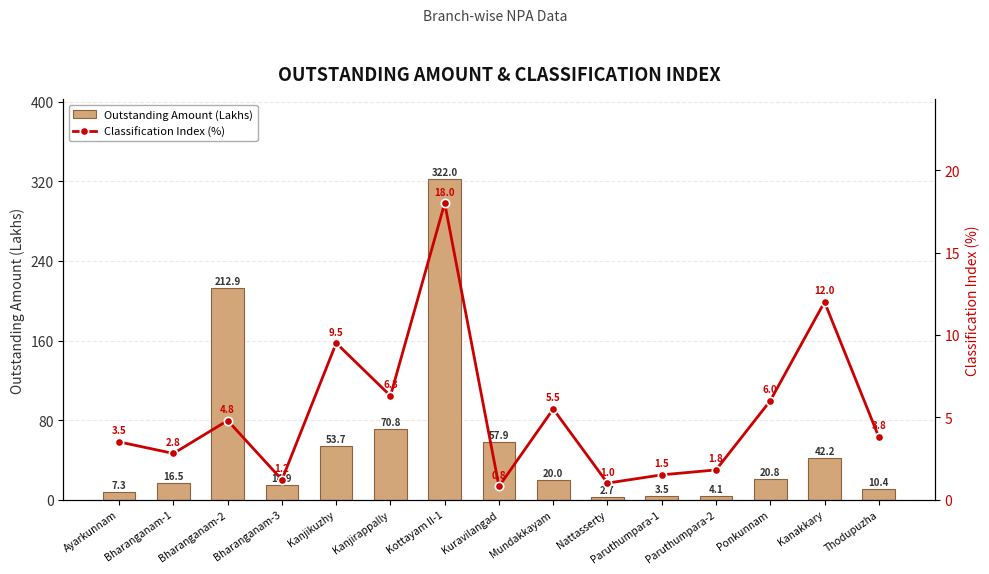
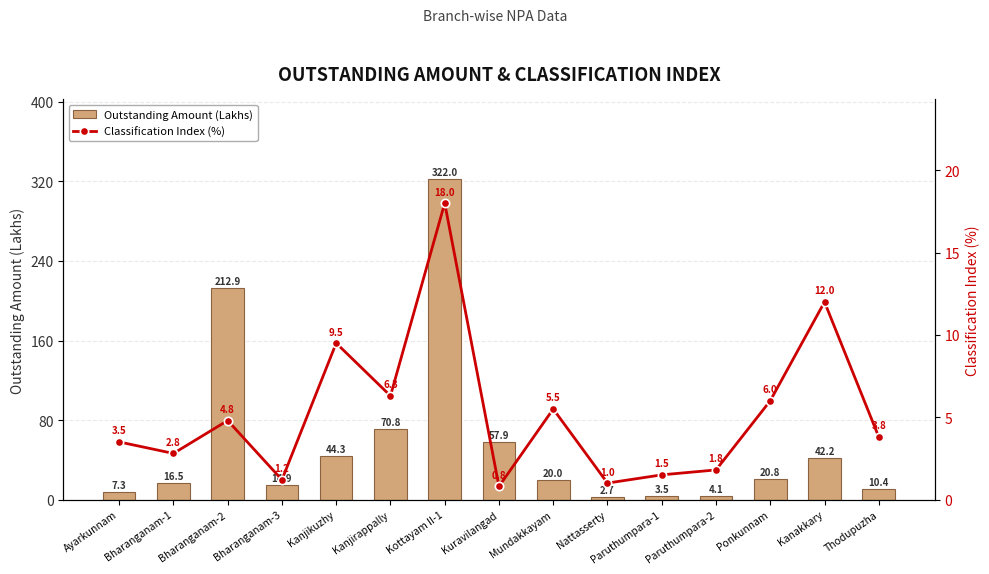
  {
    "Outstanding Amount (Lakhs)": {
      "Ayarkunnam": 7.3,
      "Bharanganam-1": 16.5,
      "Bharanganam-2": 212.9,
-     "Kanjikuzhy": 53.7,
+     "Kanjikuzhy": 44.3,
      "Kanjirappally": 70.8,
      "Kottayam II-1": 322.0,
      "Kuravilangad": 57.9,
      "Mundakkayam": 20.0,
      "Paruthumpara-1": 3.5,
      "Paruthumpara-2": 4.1,
      "Ponkunnam": 20.8,
      "Kanakkary": 42.2,
      "Thodupuzha": 10.4
    },
    "Classification Index (%)": {
      "Ayarkunnam": 3.5,
      "Bharanganam-1": 2.8,
      "Bharanganam-2": 4.8,
      "Bharanganam-3": 1.2,
      "Kanjikuzhy": 9.5,
      "Kanjirappally": 6.3,
      "Kottayam II-1": 18.0,
      "Kuravilangad": 0.8,
      "Mundakkayam": 5.5,
      "Nattasserty": 1.0,
      "Paruthumpara-1": 1.5,
      "Paruthumpara-2": 1.8,
      "Ponkunnam": 6.0,
      "Kanakkary": 12.0,
      "Thodupuzha": 3.8
    }
  }
